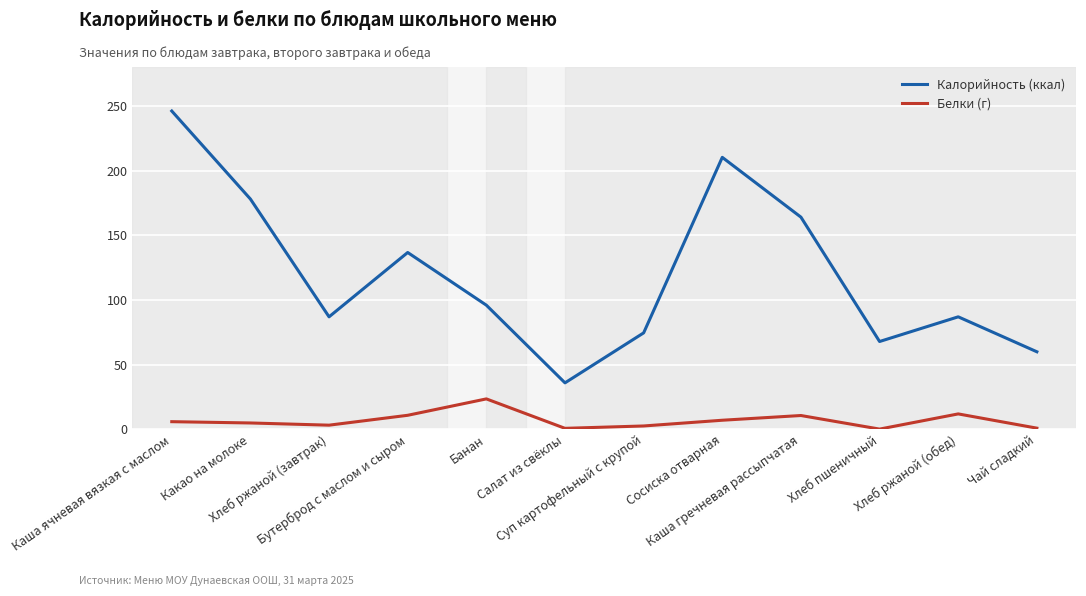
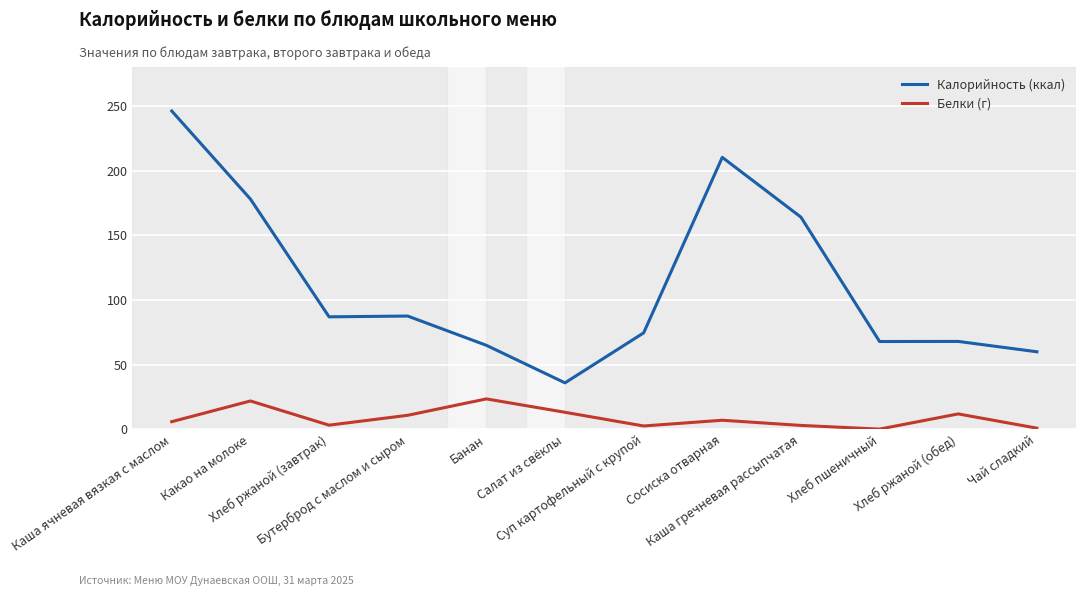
  {
    "Калорийность (ккал)": {
      "Каша ячневая вязкая с маслом": 246,
      "Какао на молоке": 178,
      "Хлеб ржаной (завтрак)": 87,
-     "Бутерброд с маслом и сыром": 137,
-     "Банан": 96,
+     "Бутерброд с маслом и сыром": 88,
+     "Банан": 65,
      "Салат из свёклы": 36,
      "Суп картофельный с крупой": 75,
      "Сосиска отварная": 210,
      "Каша гречневая рассыпчатая": 164,
      "Хлеб пшеничный": 68,
-     "Хлеб ржаной (обед)": 87,
+     "Хлеб ржаной (обед)": 68,
      "Чай сладкий": 60
    },
    "Белки (г)": {
      "Каша ячневая вязкая с маслом": 6,
-     "Какао на молоке": 5,
+     "Какао на молоке": 22,
      "Хлеб ржаной (завтрак)": 3,
      "Бутерброд с маслом и сыром": 11,
      "Банан": 24,
-     "Салат из свёклы": 1,
+     "Салат из свёклы": 13,
      "Суп картофельный с крупой": 3,
      "Сосиска отварная": 7,
-     "Каша гречневая рассыпчатая": 11,
+     "Каша гречневая рассыпчатая": 3,
      "Хлеб пшеничный": 0,
      "Хлеб ржаной (обед)": 12,
      "Чай сладкий": 1
    }
  }
